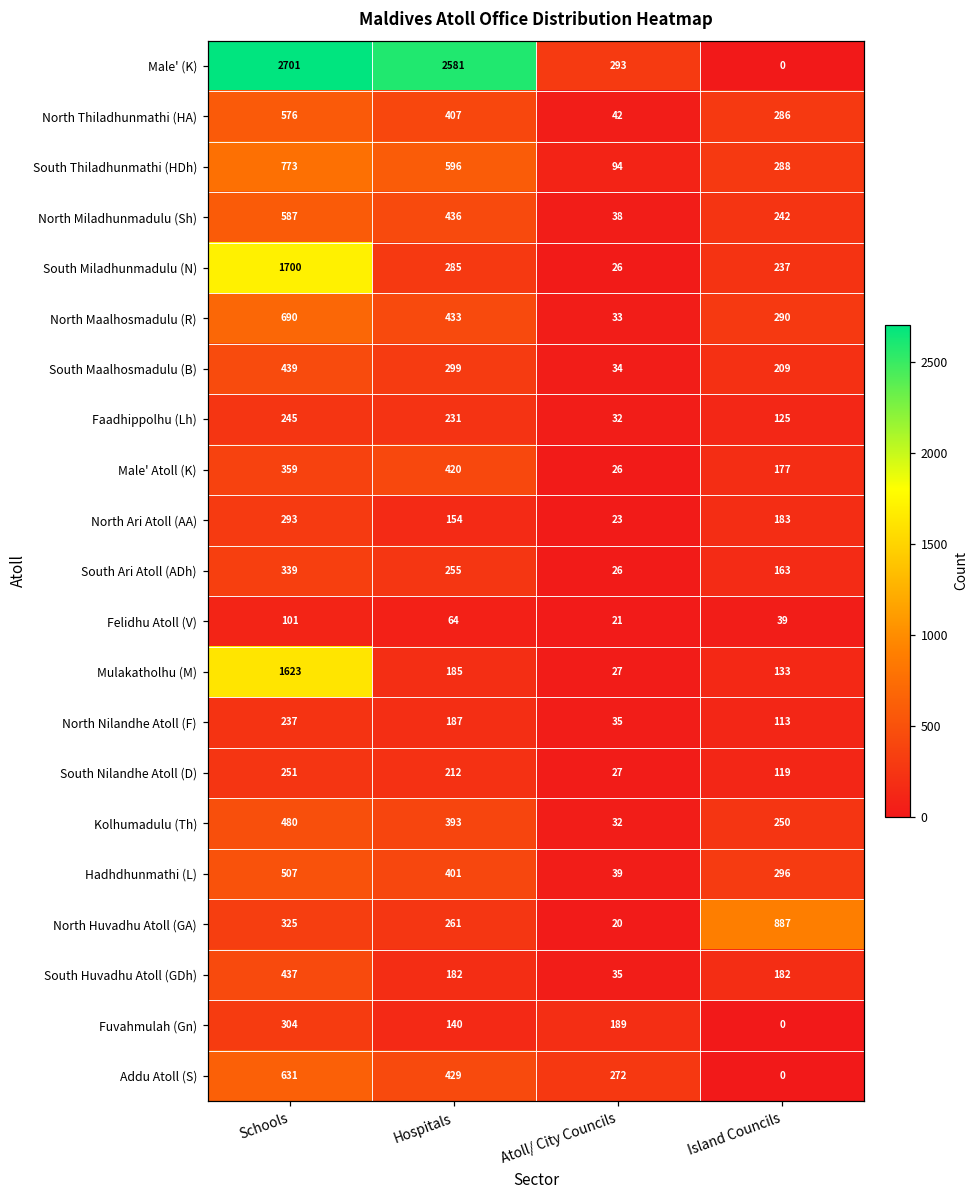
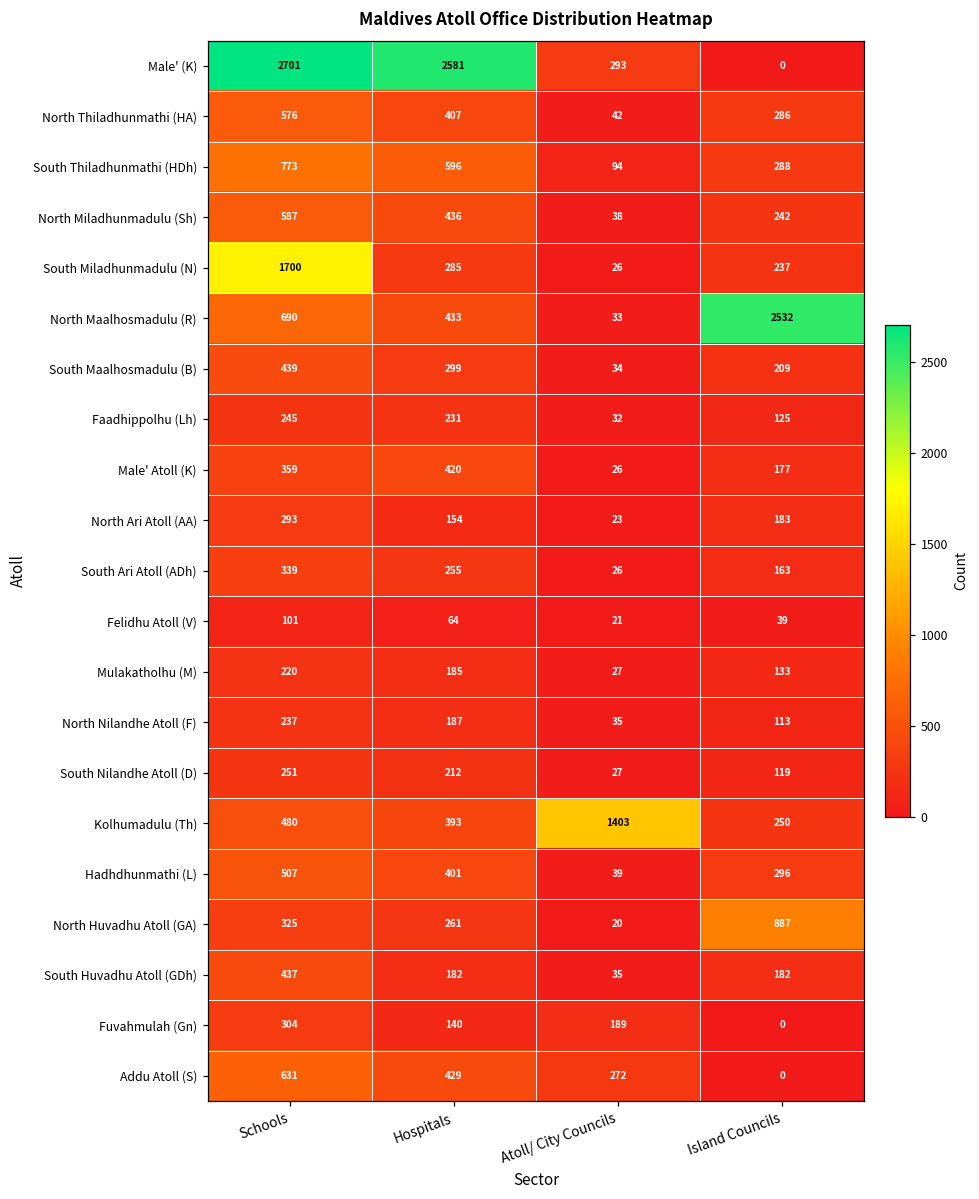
  {
    "Male' (K)": {
      "Schools": 2701,
      "Hospitals": 2581,
      "Atoll/ City Councils": 293,
      "Island Councils": 0
    },
    "North Thiladhunmathi (HA)": {
      "Schools": 576,
      "Hospitals": 407,
      "Atoll/ City Councils": 42,
      "Island Councils": 286
    },
    "South Thiladhunmathi (HDh)": {
      "Schools": 773,
      "Hospitals": 596,
      "Atoll/ City Councils": 94,
      "Island Councils": 288
    },
    "North Miladhunmadulu (Sh)": {
      "Schools": 587,
      "Hospitals": 436,
      "Atoll/ City Councils": 38,
      "Island Councils": 242
    },
    "South Miladhunmadulu (N)": {
      "Schools": 1700,
      "Hospitals": 285,
      "Atoll/ City Councils": 26,
      "Island Councils": 237
    },
    "North Maalhosmadulu (R)": {
      "Schools": 690,
      "Hospitals": 433,
      "Atoll/ City Councils": 33,
-     "Island Councils": 290
+     "Island Councils": 2532
    },
    "South Maalhosmadulu (B)": {
      "Schools": 439,
      "Hospitals": 299,
      "Atoll/ City Councils": 34,
      "Island Councils": 209
    },
    "Faadhippolhu (Lh)": {
      "Schools": 245,
      "Hospitals": 231,
      "Atoll/ City Councils": 32,
      "Island Councils": 125
    },
    "Male' Atoll (K)": {
      "Schools": 359,
      "Hospitals": 420,
      "Atoll/ City Councils": 26,
      "Island Councils": 177
    },
    "North Ari Atoll (AA)": {
      "Schools": 293,
      "Hospitals": 154,
      "Atoll/ City Councils": 23,
      "Island Councils": 183
    },
    "South Ari Atoll (ADh)": {
      "Schools": 339,
      "Hospitals": 255,
      "Atoll/ City Councils": 26,
      "Island Councils": 163
    },
    "Felidhu Atoll (V)": {
      "Schools": 101,
      "Hospitals": 64,
      "Atoll/ City Councils": 21,
      "Island Councils": 39
    },
    "Mulakatholhu (M)": {
-     "Schools": 1623,
+     "Schools": 220,
      "Hospitals": 185,
      "Atoll/ City Councils": 27,
      "Island Councils": 133
    },
    "North Nilandhe Atoll (F)": {
      "Schools": 237,
      "Hospitals": 187,
      "Atoll/ City Councils": 35,
      "Island Councils": 113
    },
    "South Nilandhe Atoll (D)": {
      "Schools": 251,
      "Hospitals": 212,
      "Atoll/ City Councils": 27,
      "Island Councils": 119
    },
    "Kolhumadulu (Th)": {
      "Schools": 480,
      "Hospitals": 393,
-     "Atoll/ City Councils": 32,
+     "Atoll/ City Councils": 1403,
      "Island Councils": 250
    },
    "Hadhdhunmathi (L)": {
      "Schools": 507,
      "Hospitals": 401,
      "Atoll/ City Councils": 39,
      "Island Councils": 296
    },
    "North Huvadhu Atoll (GA)": {
      "Schools": 325,
      "Hospitals": 261,
      "Atoll/ City Councils": 20,
      "Island Councils": 887
    },
    "South Huvadhu Atoll (GDh)": {
      "Schools": 437,
      "Hospitals": 182,
      "Atoll/ City Councils": 35,
      "Island Councils": 182
    },
    "Fuvahmulah (Gn)": {
      "Schools": 304,
      "Hospitals": 140,
      "Atoll/ City Councils": 189,
      "Island Councils": 0
    },
    "Addu Atoll (S)": {
      "Schools": 631,
      "Hospitals": 429,
      "Atoll/ City Councils": 272,
      "Island Councils": 0
    }
  }
